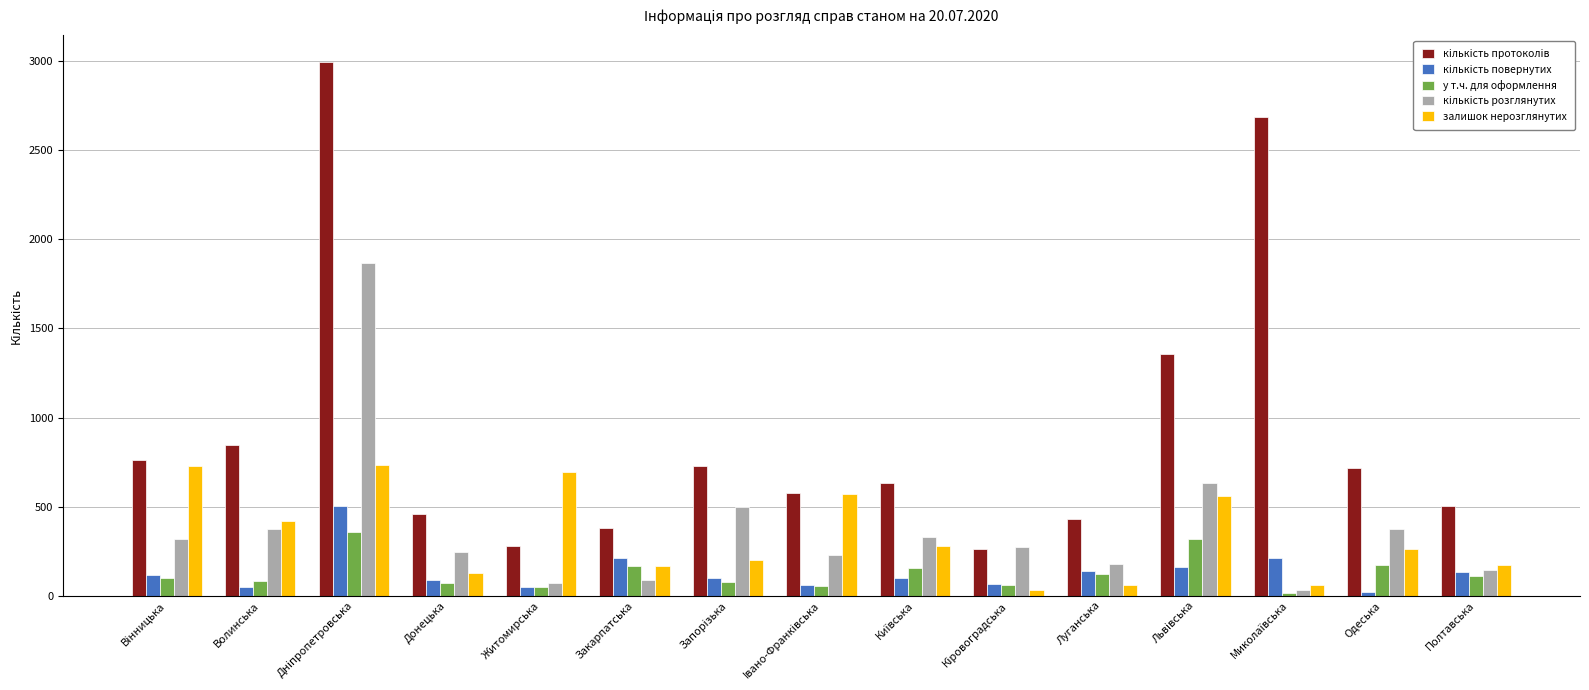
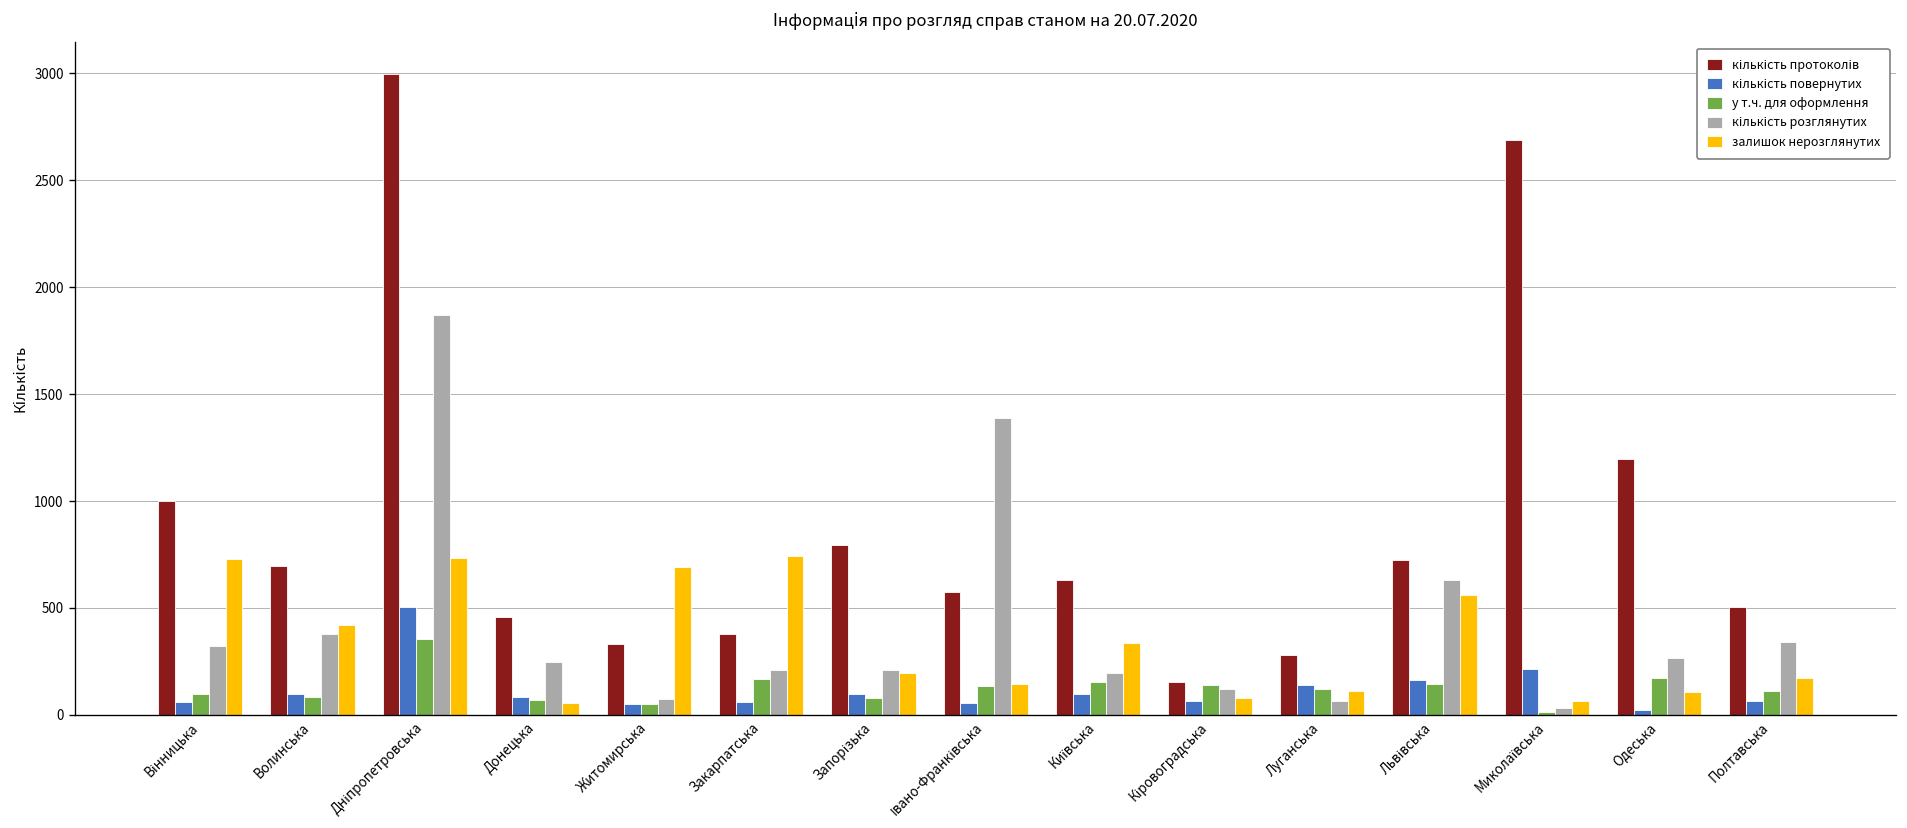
  {
    "кількість протоколів": {
-     "Вінницька": 760,
-     "Волинська": 840,
+     "Вінницька": 1000,
+     "Волинська": 700,
      "Дніпропетровська": 2990,
      "Донецька": 460,
-     "Житомирська": 280,
+     "Житомирська": 330,
      "Закарпатська": 380,
-     "Запорізька": 730,
+     "Запорізька": 790,
      "Івано-Франківська": 580,
      "Київська": 630,
-     "Кіровоградська": 260,
-     "Луганська": 430,
-     "Львівська": 1360,
+     "Кіровоградська": 160,
+     "Луганська": 280,
+     "Львівська": 730,
      "Миколаївська": 2690,
-     "Одеська": 720,
+     "Одеська": 1200,
      "Полтавська": 510
    },
    "кількість повернутих": {
-     "Вінницька": 120,
-     "Волинська": 50,
+     "Вінницька": 60,
+     "Волинська": 100,
      "Дніпропетровська": 510,
      "Донецька": 90,
      "Житомирська": 50,
-     "Закарпатська": 210,
+     "Закарпатська": 60,
      "Запорізька": 100,
      "Івано-Франківська": 60,
      "Київська": 100,
      "Кіровоградська": 70,
      "Луганська": 140,
      "Львівська": 160,
      "Миколаївська": 210,
      "Одеська": 20,
-     "Полтавська": 140
+     "Полтавська": 70
    },
    "у т.ч. для оформлення": {
      "Вінницька": 100,
      "Волинська": 80,
      "Дніпропетровська": 360,
      "Донецька": 70,
      "Житомирська": 50,
      "Закарпатська": 170,
      "Запорізька": 80,
-     "Івано-Франківська": 60,
+     "Івано-Франківська": 130,
      "Київська": 150,
-     "Кіровоградська": 60,
+     "Кіровоградська": 140,
      "Луганська": 120,
-     "Львівська": 320,
+     "Львівська": 140,
      "Миколаївська": 20,
      "Одеська": 170,
      "Полтавська": 110
    },
    "кількість розглянутих": {
      "Вінницька": 320,
      "Волинська": 380,
      "Дніпропетровська": 1870,
      "Донецька": 250,
      "Житомирська": 70,
-     "Закарпатська": 90,
-     "Запорізька": 500,
-     "Івано-Франківська": 230,
-     "Київська": 330,
-     "Кіровоградська": 270,
-     "Луганська": 180,
+     "Закарпатська": 210,
+     "Запорізька": 210,
+     "Івано-Франківська": 1390,
+     "Київська": 200,
+     "Кіровоградська": 120,
+     "Луганська": 70,
      "Львівська": 630,
      "Миколаївська": 30,
-     "Одеська": 380,
-     "Полтавська": 140
+     "Одеська": 270,
+     "Полтавська": 340
    },
    "залишок нерозглянутих": {
      "Вінницька": 730,
      "Волинська": 420,
      "Дніпропетровська": 740,
-     "Донецька": 130,
+     "Донецька": 60,
      "Житомирська": 690,
-     "Закарпатська": 170,
+     "Закарпатська": 740,
      "Запорізька": 200,
-     "Івано-Франківська": 570,
-     "Київська": 280,
-     "Кіровоградська": 30,
-     "Луганська": 60,
+     "Івано-Франківська": 150,
+     "Київська": 340,
+     "Кіровоградська": 80,
+     "Луганська": 110,
      "Львівська": 560,
      "Миколаївська": 60,
-     "Одеська": 270,
+     "Одеська": 110,
      "Полтавська": 170
    }
  }
